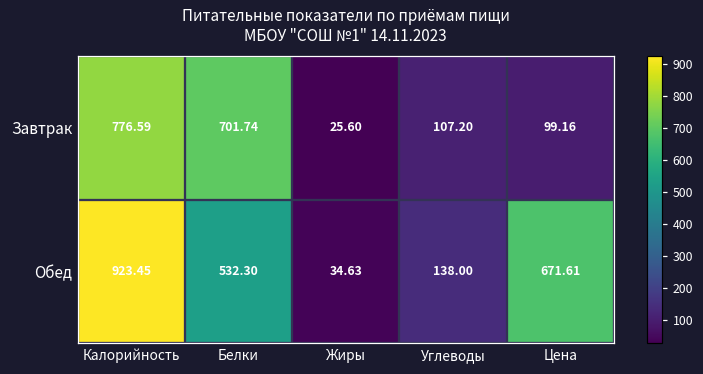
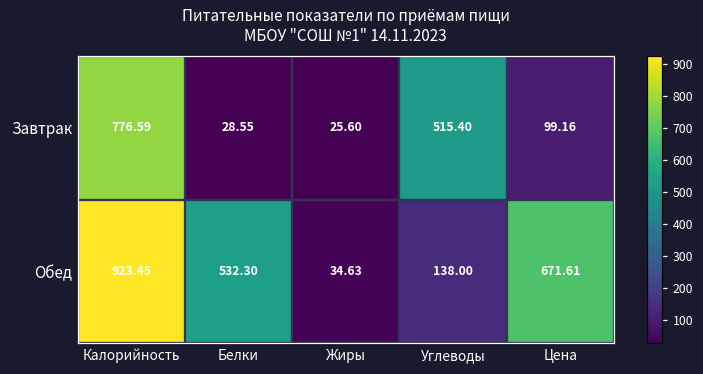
  {
    "Завтрак": {
      "Калорийность": 776.59,
-     "Белки": 701.74,
+     "Белки": 28.55,
      "Жиры": 25.60,
-     "Углеводы": 107.20,
+     "Углеводы": 515.40,
      "Цена": 99.16
    },
    "Обед": {
      "Калорийность": 923.45,
      "Белки": 532.30,
      "Жиры": 34.63,
      "Углеводы": 138.00,
      "Цена": 671.61
    }
  }
